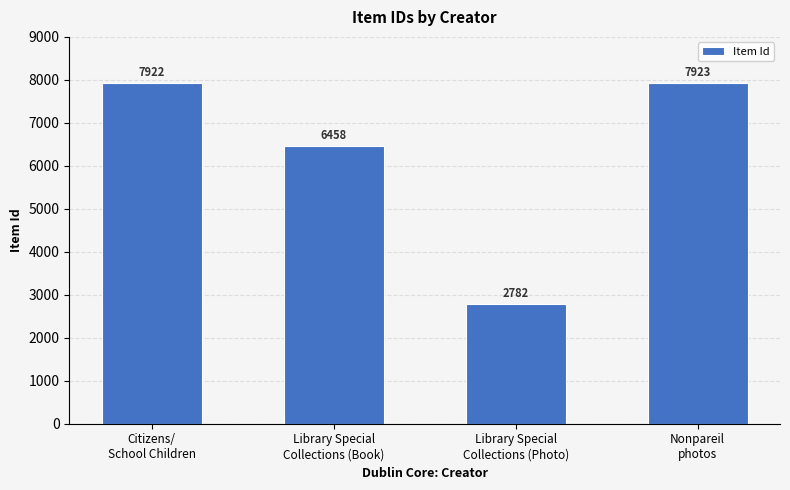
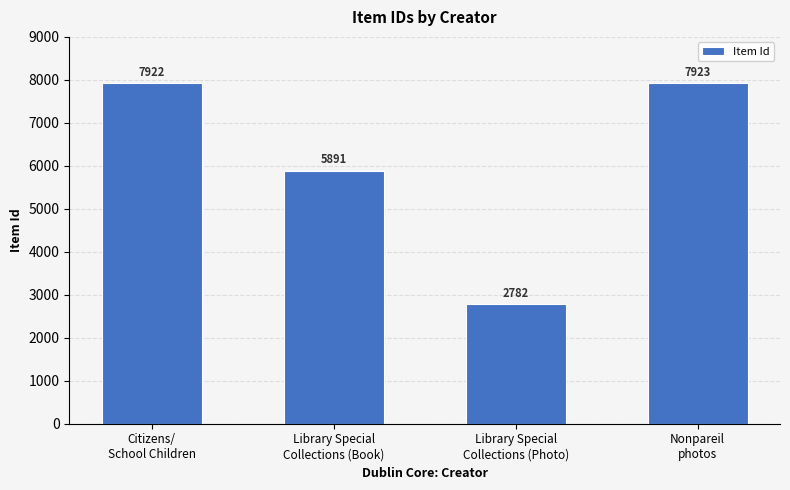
  {
    "Citizens/ School Children": 7922,
-   "Library Special Collections (Book)": 6458,
+   "Library Special Collections (Book)": 5891,
    "Library Special Collections (Photo)": 2782,
    "Nonpareil photos": 7923
  }
